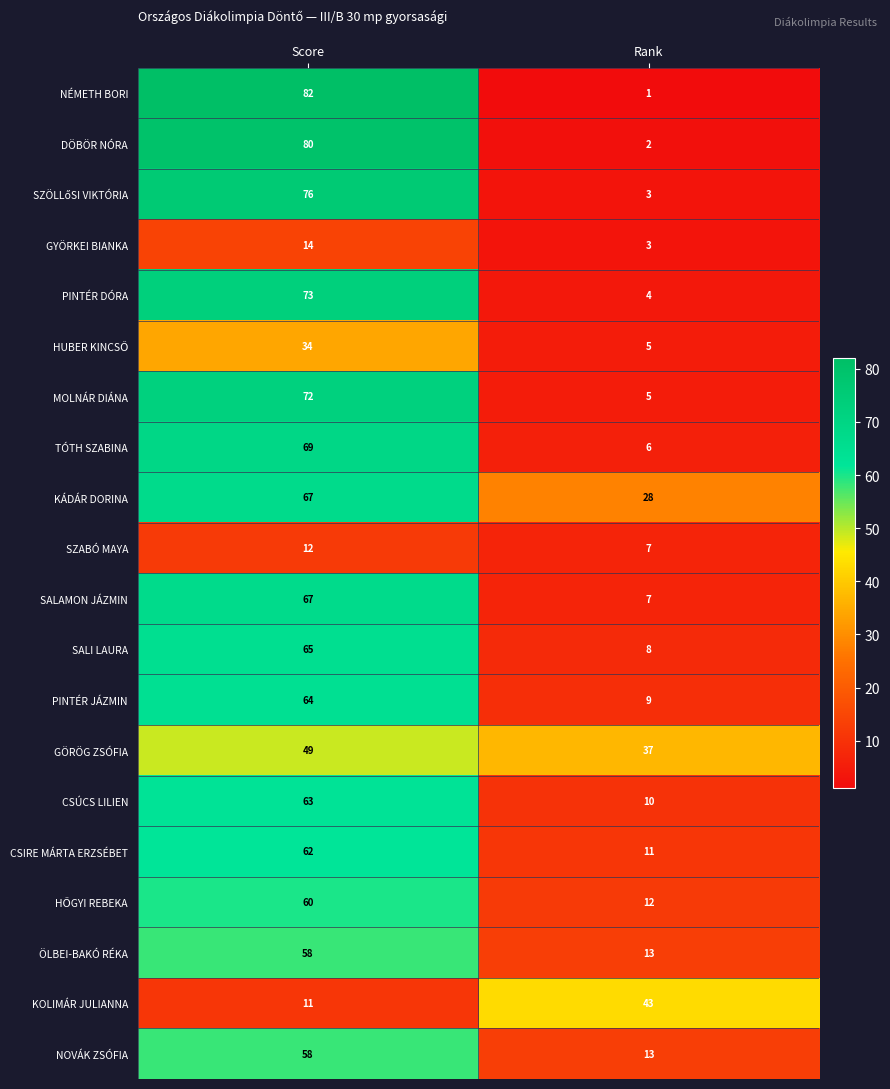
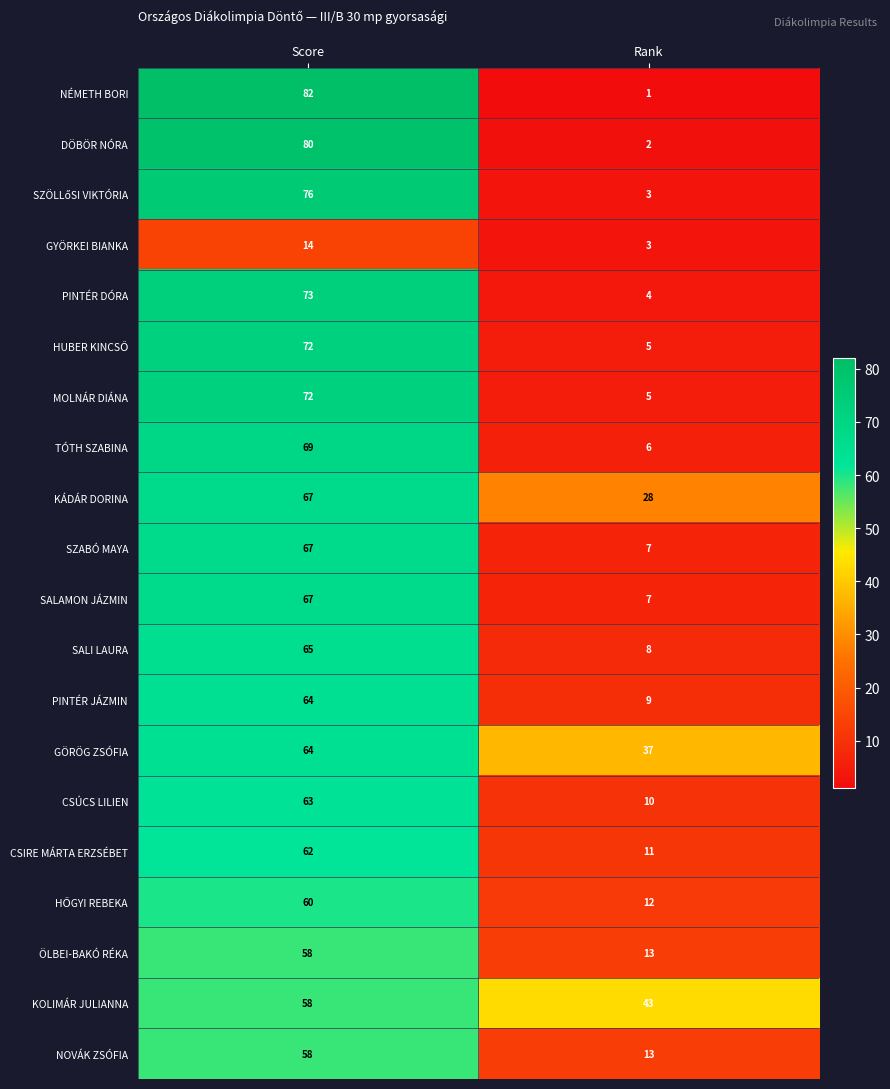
  {
    "NÉMETH BORI": {
      "Score": 82,
      "Rank": 1
    },
    "DÖBÖR NÓRA": {
      "Score": 80,
      "Rank": 2
    },
    "SZÖLLőSI VIKTÓRIA": {
      "Score": 76,
      "Rank": 3
    },
    "GYÖRKEI BIANKA": {
      "Score": 14,
      "Rank": 3
    },
    "PINTÉR DÓRA": {
      "Score": 73,
      "Rank": 4
    },
    "HUBER KINCSŐ": {
-     "Score": 34,
+     "Score": 72,
      "Rank": 5
    },
    "MOLNÁR DIÁNA": {
      "Score": 72,
      "Rank": 5
    },
    "TÓTH SZABINA": {
      "Score": 69,
      "Rank": 6
    },
    "KÁDÁR DORINA": {
      "Score": 67,
      "Rank": 28
    },
    "SZABÓ MAYA": {
-     "Score": 12,
+     "Score": 67,
      "Rank": 7
    },
    "SALAMON JÁZMIN": {
      "Score": 67,
      "Rank": 7
    },
    "SALI LAURA": {
      "Score": 65,
      "Rank": 8
    },
    "PINTÉR JÁZMIN": {
      "Score": 64,
      "Rank": 9
    },
    "GÖRÖG ZSÓFIA": {
-     "Score": 49,
+     "Score": 64,
      "Rank": 37
    },
    "CSÚCS LILIEN": {
      "Score": 63,
      "Rank": 10
    },
    "CSIRE MÁRTA ERZSÉBET": {
      "Score": 62,
      "Rank": 11
    },
    "HŐGYI REBEKA": {
      "Score": 60,
      "Rank": 12
    },
    "ÖLBEI-BAKÓ RÉKA": {
      "Score": 58,
      "Rank": 13
    },
    "KOLIMÁR JULIANNA": {
-     "Score": 11,
+     "Score": 58,
      "Rank": 43
    },
    "NOVÁK ZSÓFIA": {
      "Score": 58,
      "Rank": 13
    }
  }
